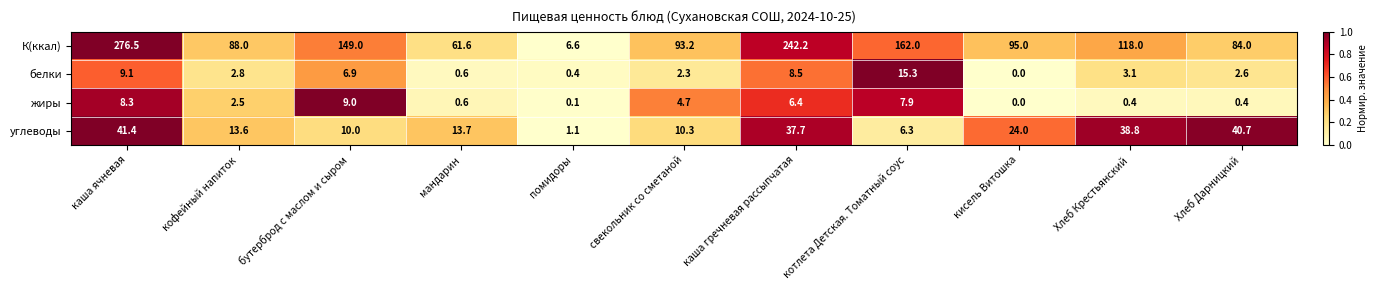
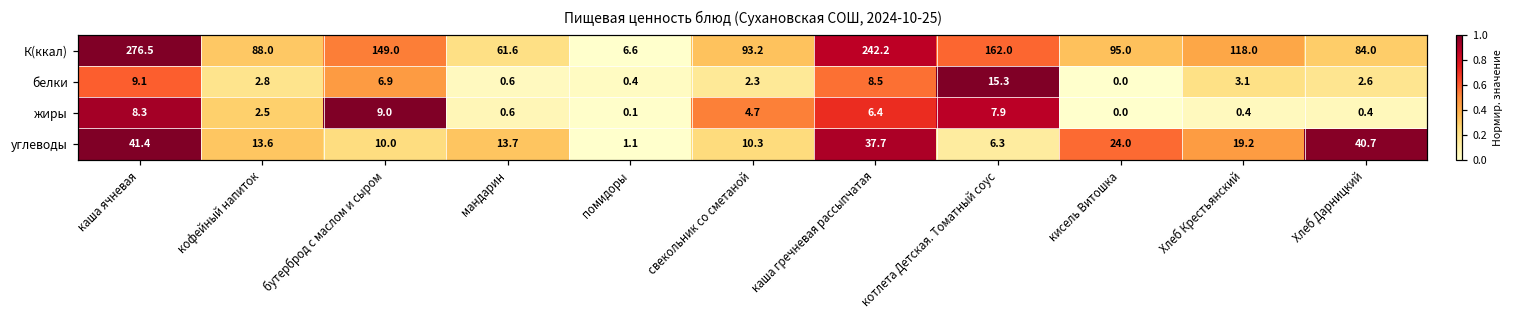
  {
    "К(ккал)": {
      "каша ячневая": 276.5,
      "кофейный напиток": 88.0,
      "бутерброд с маслом и сыром": 149.0,
      "мандарин": 61.6,
      "помидоры": 6.6,
      "свекольник со сметаной": 93.2,
      "каша гречневая рассыпчатая": 242.2,
      "котлета Детская. Томатный соус": 162.0,
      "кисель Витошка": 95.0,
      "Хлеб Крестьянский": 118.0,
      "Хлеб Дарницкий": 84.0
    },
    "белки": {
      "каша ячневая": 9.1,
      "кофейный напиток": 2.8,
      "бутерброд с маслом и сыром": 6.9,
      "мандарин": 0.6,
      "помидоры": 0.4,
      "свекольник со сметаной": 2.3,
      "каша гречневая рассыпчатая": 8.5,
      "котлета Детская. Томатный соус": 15.3,
      "кисель Витошка": 0.0,
      "Хлеб Крестьянский": 3.1,
      "Хлеб Дарницкий": 2.6
    },
    "жиры": {
      "каша ячневая": 8.3,
      "кофейный напиток": 2.5,
      "бутерброд с маслом и сыром": 9.0,
      "мандарин": 0.6,
      "помидоры": 0.1,
      "свекольник со сметаной": 4.7,
      "каша гречневая рассыпчатая": 6.4,
      "котлета Детская. Томатный соус": 7.9,
      "кисель Витошка": 0.0,
      "Хлеб Крестьянский": 0.4,
      "Хлеб Дарницкий": 0.4
    },
    "углеводы": {
      "каша ячневая": 41.4,
      "кофейный напиток": 13.6,
      "бутерброд с маслом и сыром": 10.0,
      "мандарин": 13.7,
      "помидоры": 1.1,
      "свекольник со сметаной": 10.3,
      "каша гречневая рассыпчатая": 37.7,
      "котлета Детская. Томатный соус": 6.3,
      "кисель Витошка": 24.0,
-     "Хлеб Крестьянский": 38.8,
+     "Хлеб Крестьянский": 19.2,
      "Хлеб Дарницкий": 40.7
    }
  }
